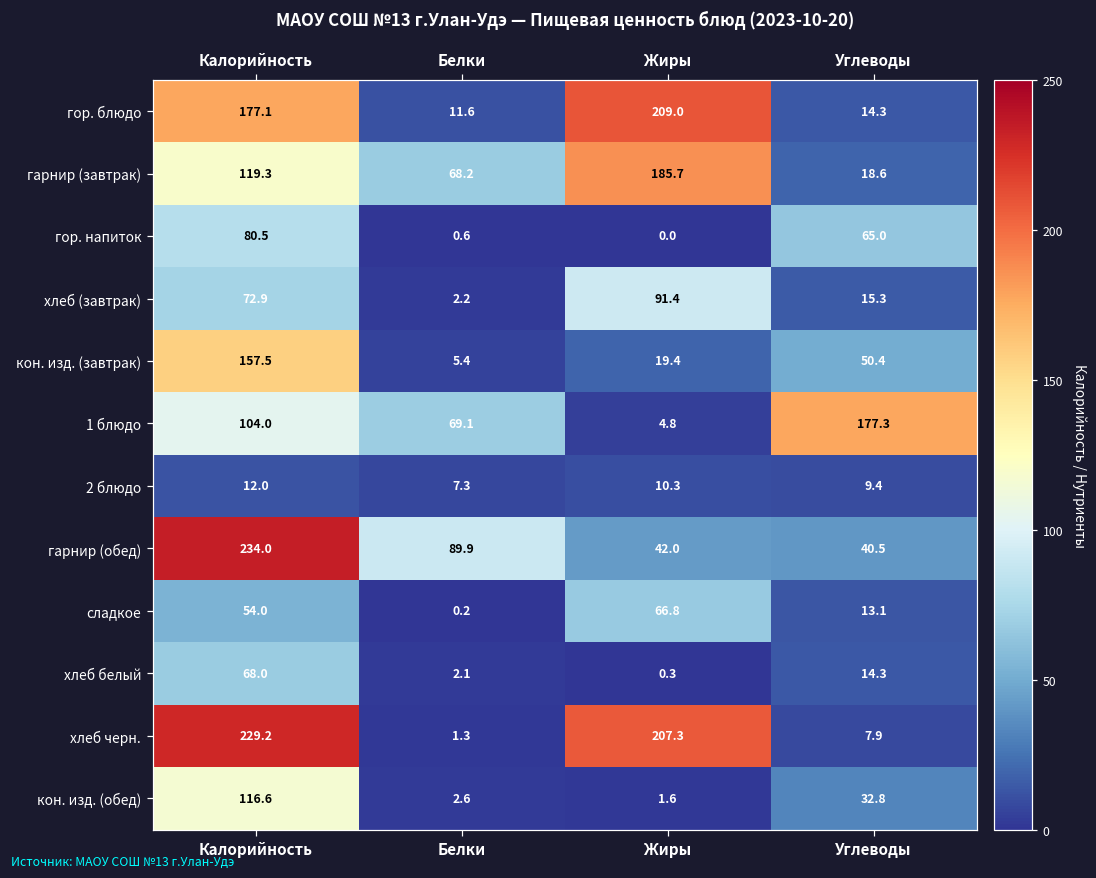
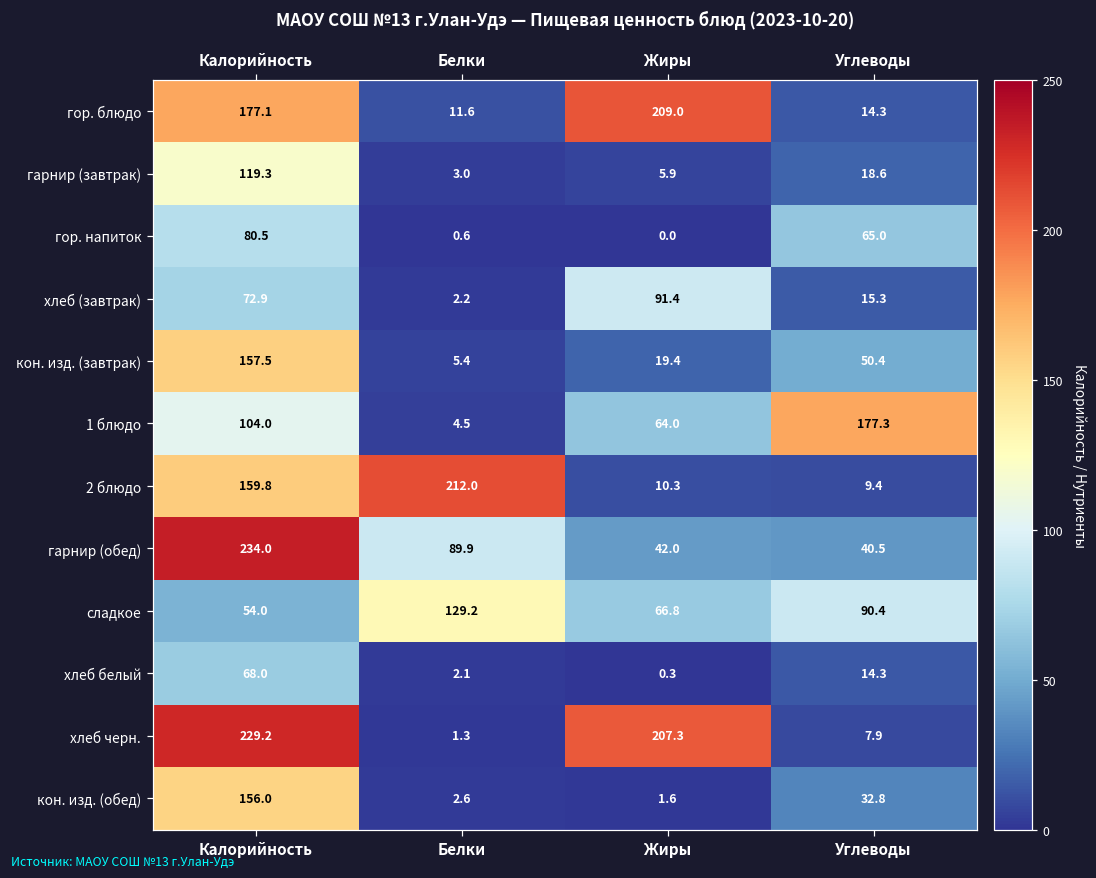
  {
    "гор. блюдо": {
      "Калорийность": 177.1,
      "Белки": 11.6,
      "Жиры": 209.0,
      "Углеводы": 14.3
    },
    "гарнир (завтрак)": {
      "Калорийность": 119.3,
-     "Белки": 68.2,
-     "Жиры": 185.7,
+     "Белки": 3.0,
+     "Жиры": 5.9,
      "Углеводы": 18.6
    },
    "гор. напиток": {
      "Калорийность": 80.5,
      "Белки": 0.6,
      "Жиры": 0.0,
      "Углеводы": 65.0
    },
    "хлеб (завтрак)": {
      "Калорийность": 72.9,
      "Белки": 2.2,
      "Жиры": 91.4,
      "Углеводы": 15.3
    },
    "кон. изд. (завтрак)": {
      "Калорийность": 157.5,
      "Белки": 5.4,
      "Жиры": 19.4,
      "Углеводы": 50.4
    },
    "1 блюдо": {
      "Калорийность": 104.0,
-     "Белки": 69.1,
-     "Жиры": 4.8,
+     "Белки": 4.5,
+     "Жиры": 64.0,
      "Углеводы": 177.3
    },
    "2 блюдо": {
-     "Калорийность": 12.0,
-     "Белки": 7.3,
+     "Калорийность": 159.8,
+     "Белки": 212.0,
      "Жиры": 10.3,
      "Углеводы": 9.4
    },
    "гарнир (обед)": {
      "Калорийность": 234.0,
      "Белки": 89.9,
      "Жиры": 42.0,
      "Углеводы": 40.5
    },
    "сладкое": {
      "Калорийность": 54.0,
-     "Белки": 0.2,
+     "Белки": 129.2,
      "Жиры": 66.8,
-     "Углеводы": 13.1
+     "Углеводы": 90.4
    },
    "хлеб белый": {
      "Калорийность": 68.0,
      "Белки": 2.1,
      "Жиры": 0.3,
      "Углеводы": 14.3
    },
    "хлеб черн.": {
      "Калорийность": 229.2,
      "Белки": 1.3,
      "Жиры": 207.3,
      "Углеводы": 7.9
    },
    "кон. изд. (обед)": {
-     "Калорийность": 116.6,
+     "Калорийность": 156.0,
      "Белки": 2.6,
      "Жиры": 1.6,
      "Углеводы": 32.8
    }
  }
